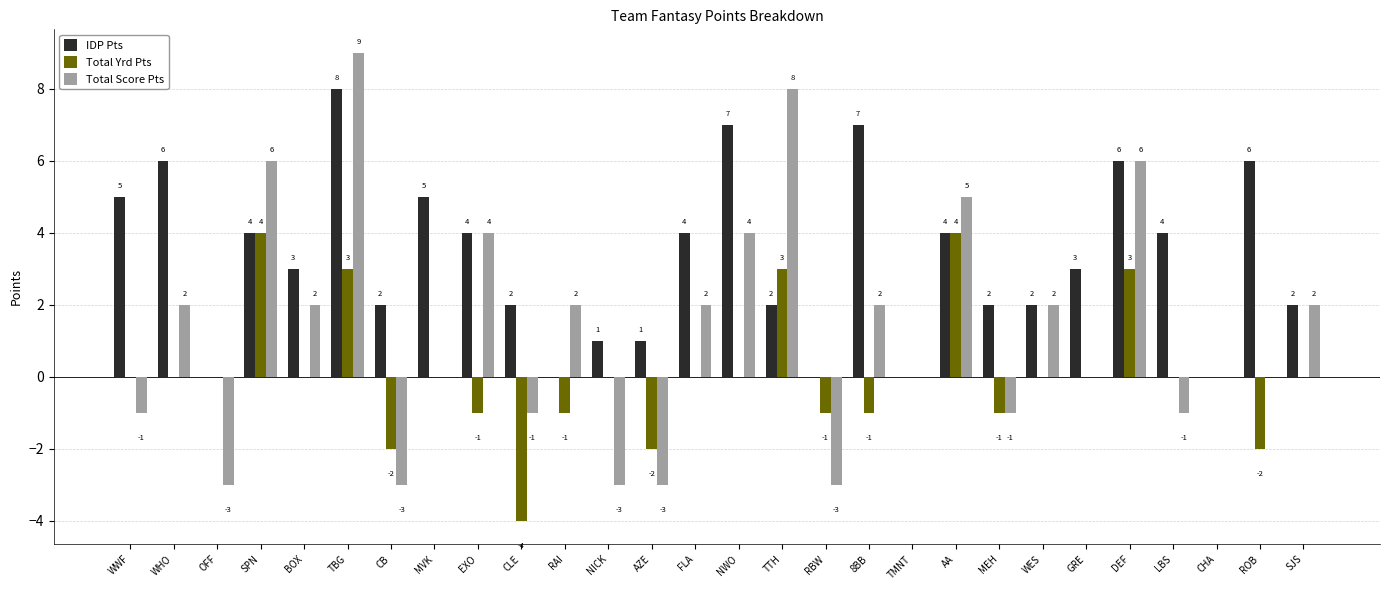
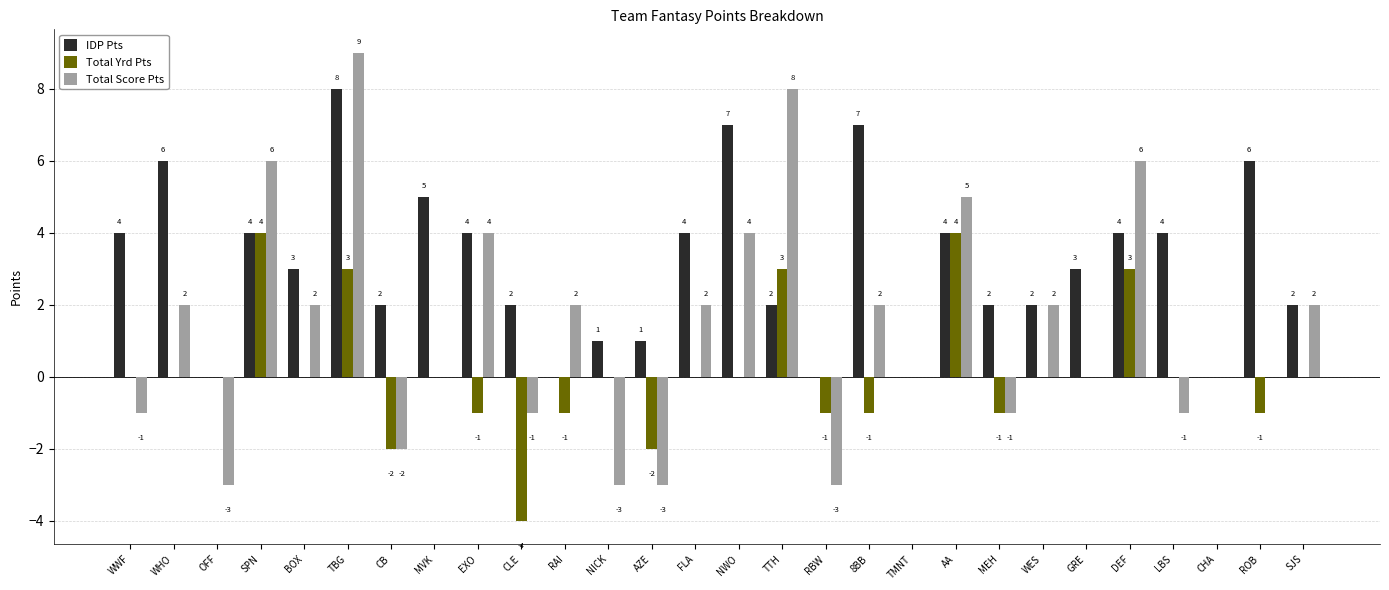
  {
    "IDP Pts": {
-     "WWF": 5,
+     "WWF": 4,
      "WHO": 6,
      "SPN": 4,
      "BOX": 3,
      "TBG": 8,
      "CB": 2,
      "MVK": 5,
      "EXO": 4,
      "CLE": 2,
      "NICK": 1,
      "AZE": 1,
      "FLA": 4,
      "NWO": 7,
      "TTH": 2,
      "8BB": 7,
      "AA": 4,
      "MEH": 2,
      "WES": 2,
      "GRE": 3,
-     "DEF": 6,
+     "DEF": 4,
      "LBS": 4,
      "ROB": 6,
      "SJS": 2
    },
    "Total Yrd Pts": {
      "SPN": 4,
      "TBG": 3,
      "CB": -2,
      "EXO": -1,
      "CLE": -4,
      "RAI": -1,
      "AZE": -2,
      "TTH": 3,
      "RBW": -1,
      "8BB": -1,
      "AA": 4,
      "MEH": -1,
      "DEF": 3,
-     "ROB": -2
+     "ROB": -1
    },
    "Total Score Pts": {
      "WWF": -1,
      "WHO": 2,
      "OFF": -3,
      "SPN": 6,
      "BOX": 2,
      "TBG": 9,
-     "CB": -3,
+     "CB": -2,
      "EXO": 4,
      "CLE": -1,
      "RAI": 2,
      "NICK": -3,
      "AZE": -3,
      "FLA": 2,
      "NWO": 4,
      "TTH": 8,
      "RBW": -3,
      "8BB": 2,
      "AA": 5,
      "MEH": -1,
      "WES": 2,
      "DEF": 6,
      "LBS": -1,
      "SJS": 2
    }
  }
